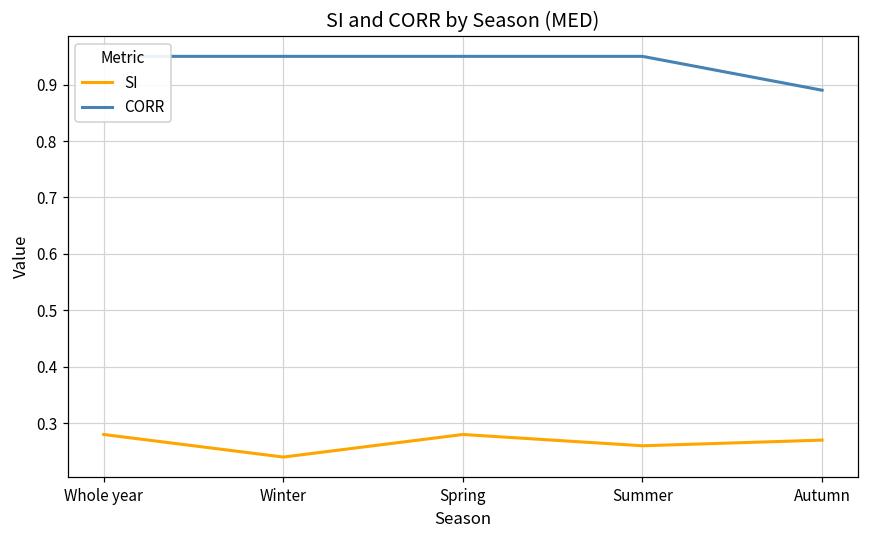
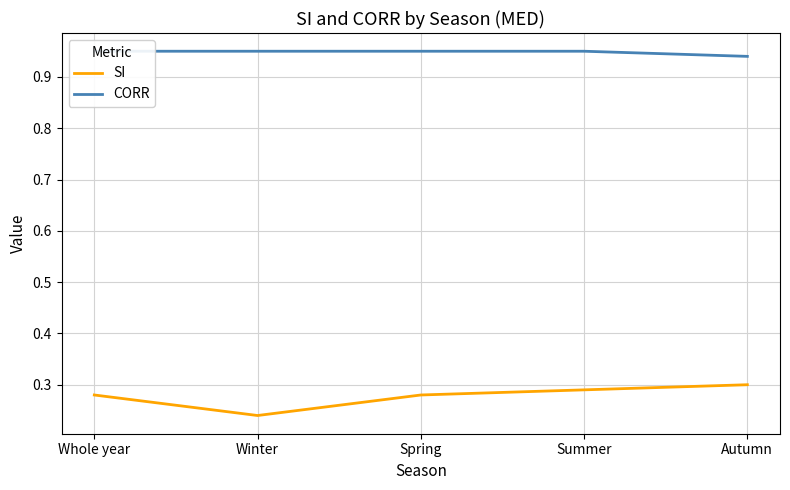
  {
    "SI": {
      "Whole year": 0.28,
      "Winter": 0.24,
      "Spring": 0.28,
-     "Summer": 0.26,
-     "Autumn": 0.27
+     "Summer": 0.29,
+     "Autumn": 0.30
    },
    "CORR": {
      "Winter": 0.95,
      "Spring": 0.95,
      "Summer": 0.95,
-     "Autumn": 0.89
+     "Autumn": 0.94
    }
  }
